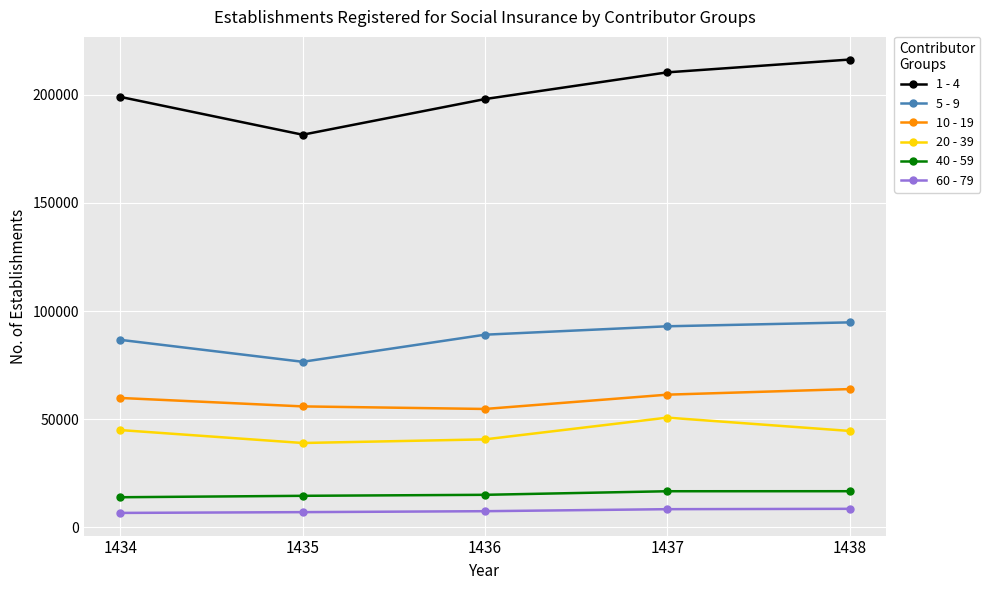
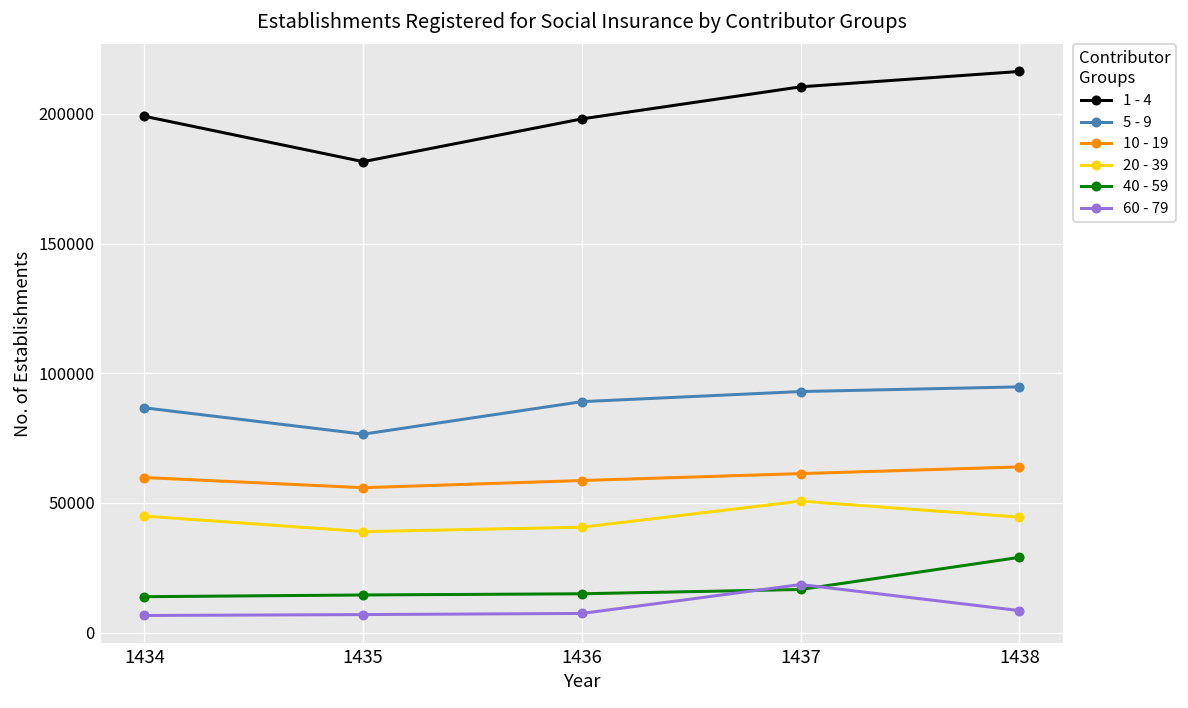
  {
    "1 - 4": {
      "1434": 199000,
      "1435": 182000,
      "1436": 198000,
      "1437": 210000,
      "1438": 216000
    },
    "5 - 9": {
      "1434": 87000,
      "1435": 77000,
      "1436": 89000,
      "1437": 93000,
      "1438": 95000
    },
    "10 - 19": {
      "1434": 60000,
      "1435": 56000,
-     "1436": 55000,
+     "1436": 59000,
      "1437": 61000,
      "1438": 64000
    },
    "20 - 39": {
      "1434": 45000,
      "1435": 39000,
      "1436": 41000,
      "1437": 51000,
      "1438": 45000
    },
    "40 - 59": {
      "1434": 14000,
      "1435": 15000,
      "1436": 15000,
      "1437": 17000,
-     "1438": 17000
+     "1438": 29000
    },
    "60 - 79": {
      "1434": 7000,
      "1435": 7000,
      "1436": 7000,
-     "1437": 8000,
+     "1437": 19000,
      "1438": 9000
    }
  }
